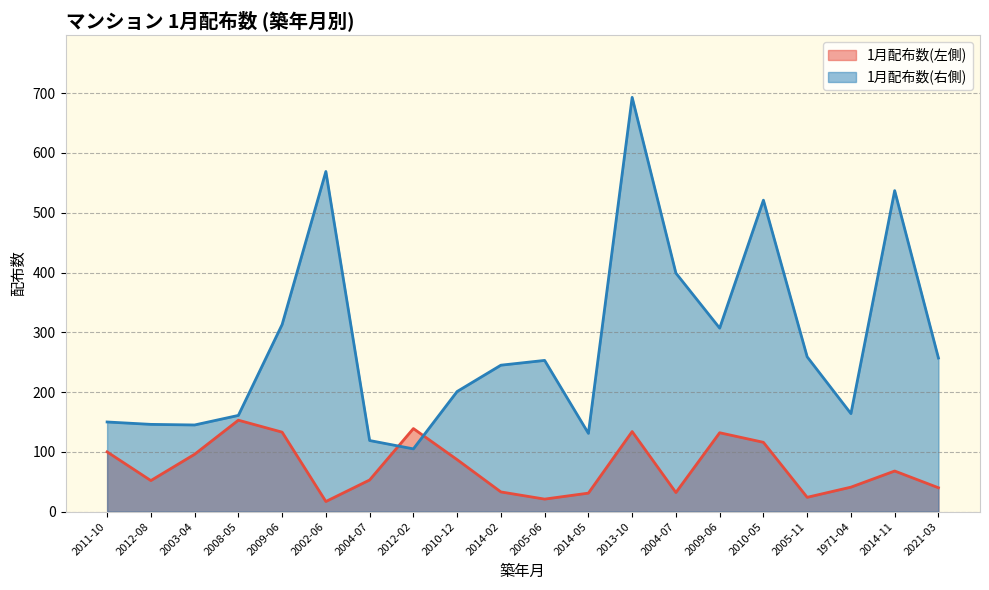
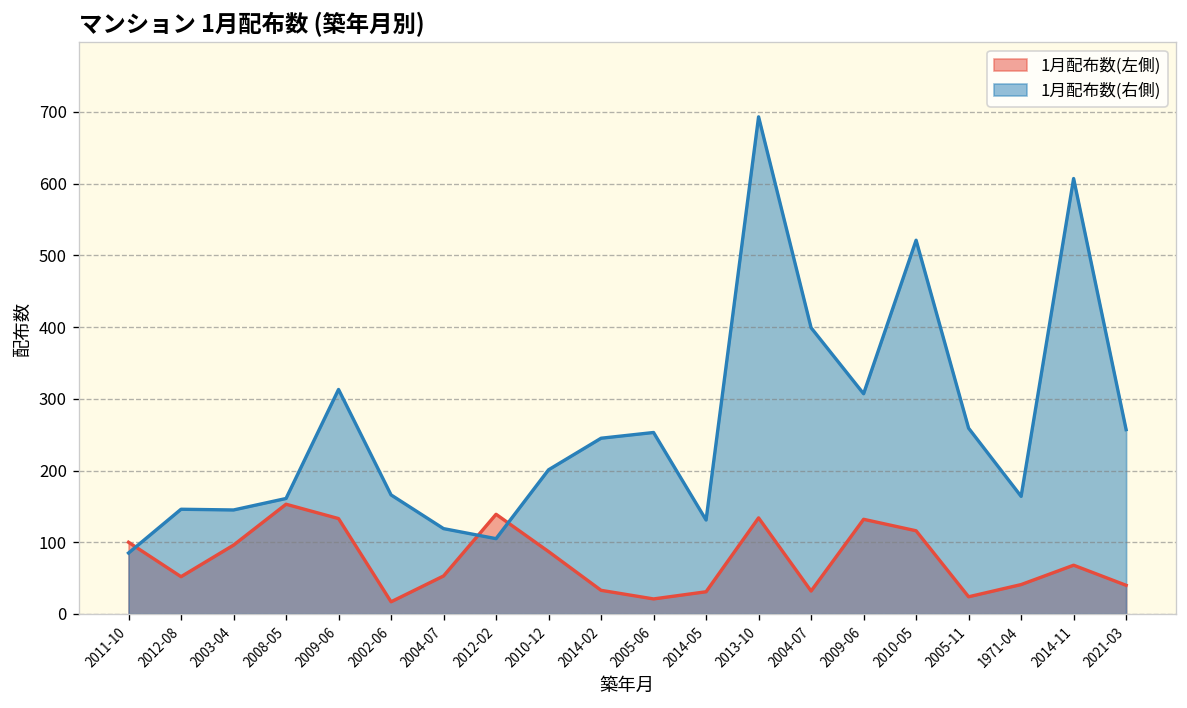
  {
    "1月配布数(左側)": {
      "2011-10": 100,
      "2012-08": 50,
      "2003-04": 100,
      "2008-05": 150,
      "2002-06": 20,
      "2012-02": 140,
      "2010-12": 90,
      "2014-02": 30,
      "2005-06": 20,
      "2014-05": 30,
      "2013-10": 130,
      "2010-05": 120,
      "2005-11": 20,
      "1971-04": 40,
      "2014-11": 70,
      "2021-03": 40
    },
    "1月配布数(右側)": {
-     "2011-10": 150,
+     "2011-10": 90,
      "2012-08": 150,
      "2003-04": 150,
      "2008-05": 160,
-     "2002-06": 570,
+     "2002-06": 170,
      "2012-02": 110,
      "2010-12": 200,
      "2014-02": 250,
      "2005-06": 250,
      "2014-05": 130,
      "2013-10": 690,
      "2010-05": 520,
      "2005-11": 260,
      "1971-04": 160,
-     "2014-11": 540,
+     "2014-11": 610,
      "2021-03": 260
    }
  }
